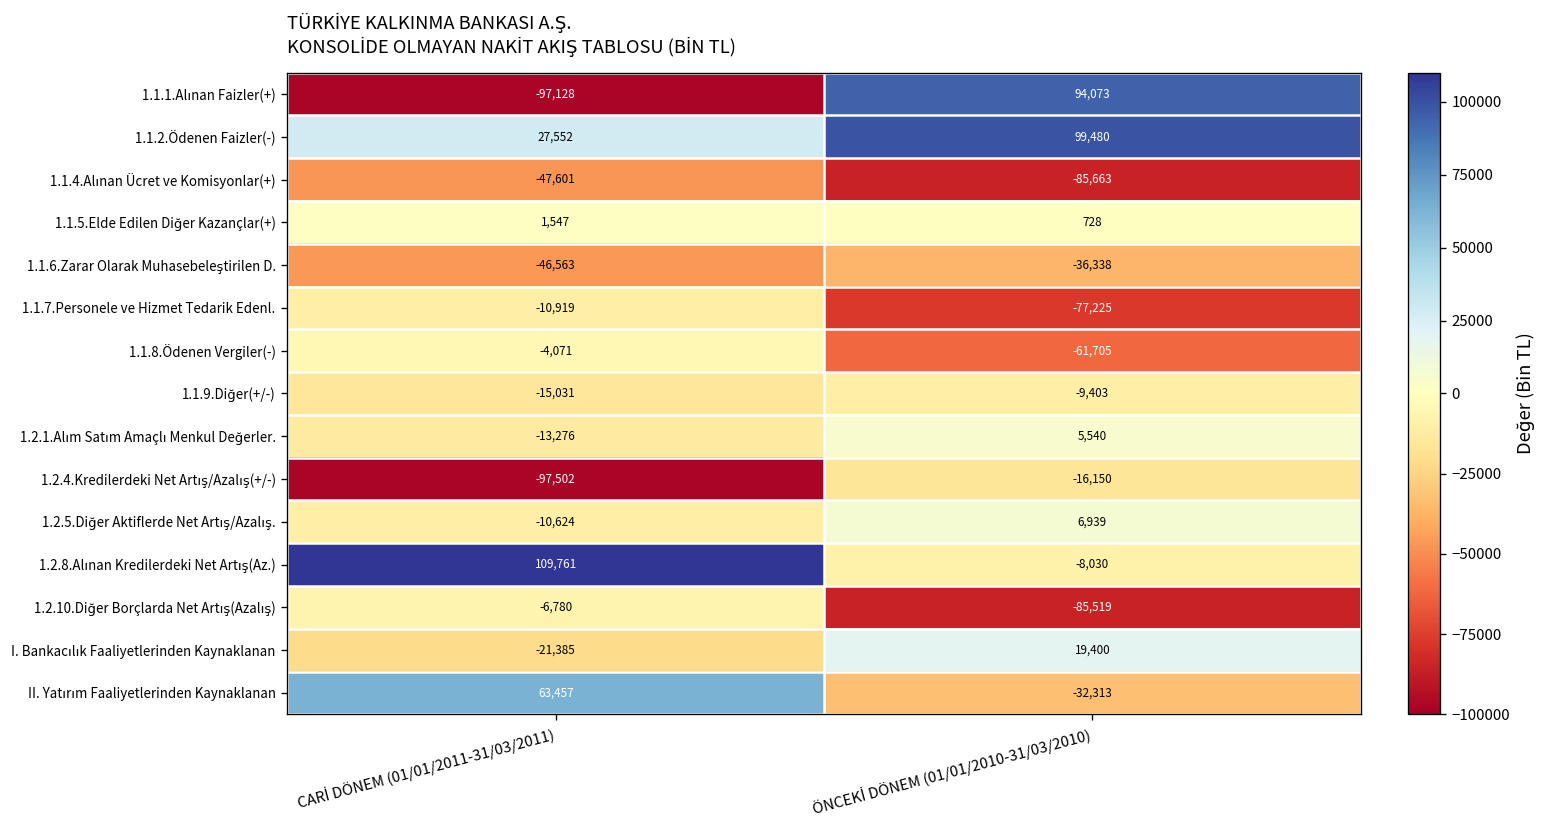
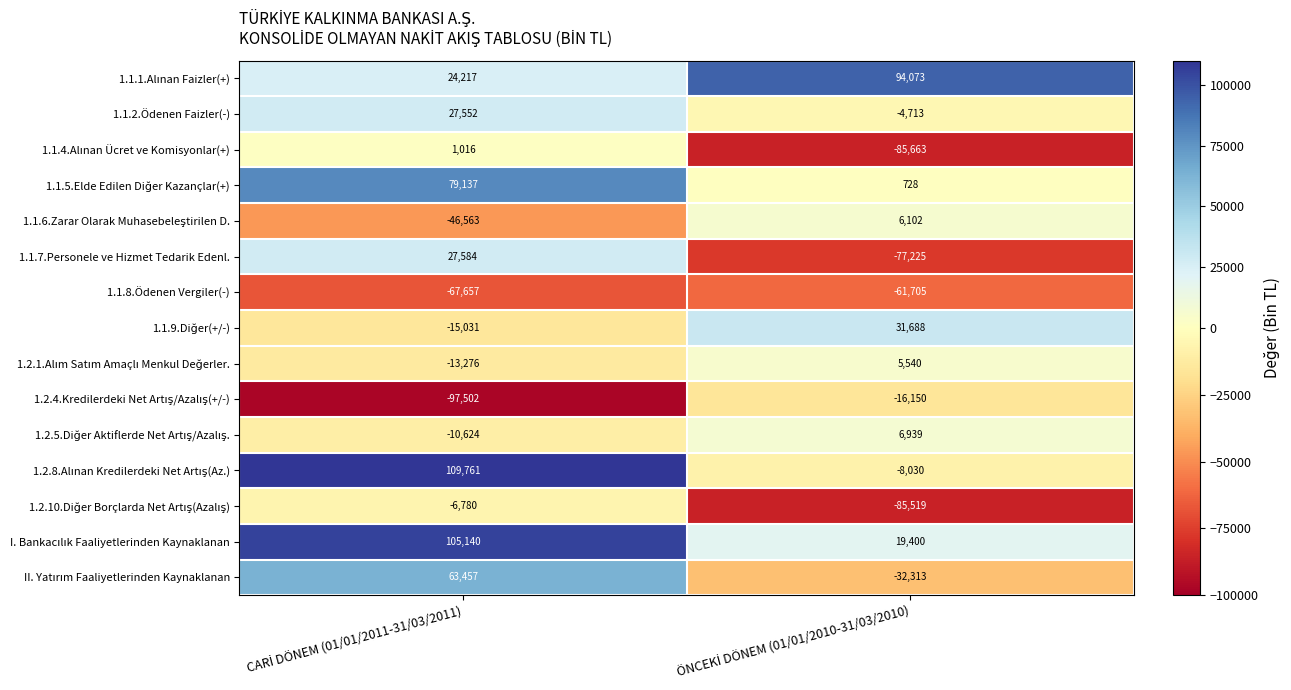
  {
    "1.1.1.Alınan Faizler(+)": {
-     "CARİ DÖNEM (01/01/2011-31/03/2011)": "-97,128",
+     "CARİ DÖNEM (01/01/2011-31/03/2011)": "24,217",
      "ÖNCEKİ DÖNEM (01/01/2010-31/03/2010)": "94,073"
    },
    "1.1.2.Ödenen Faizler(-)": {
      "CARİ DÖNEM (01/01/2011-31/03/2011)": "27,552",
-     "ÖNCEKİ DÖNEM (01/01/2010-31/03/2010)": "99,480"
+     "ÖNCEKİ DÖNEM (01/01/2010-31/03/2010)": "-4,713"
    },
    "1.1.4.Alınan Ücret ve Komisyonlar(+)": {
-     "CARİ DÖNEM (01/01/2011-31/03/2011)": "-47,601",
+     "CARİ DÖNEM (01/01/2011-31/03/2011)": "1,016",
      "ÖNCEKİ DÖNEM (01/01/2010-31/03/2010)": "-85,663"
    },
    "1.1.5.Elde Edilen Diğer Kazançlar(+)": {
-     "CARİ DÖNEM (01/01/2011-31/03/2011)": "1,547",
+     "CARİ DÖNEM (01/01/2011-31/03/2011)": "79,137",
      "ÖNCEKİ DÖNEM (01/01/2010-31/03/2010)": "728"
    },
    "1.1.6.Zarar Olarak Muhasebeleştirilen D.": {
      "CARİ DÖNEM (01/01/2011-31/03/2011)": "-46,563",
-     "ÖNCEKİ DÖNEM (01/01/2010-31/03/2010)": "-36,338"
+     "ÖNCEKİ DÖNEM (01/01/2010-31/03/2010)": "6,102"
    },
    "1.1.7.Personele ve Hizmet Tedarik Edenl.": {
-     "CARİ DÖNEM (01/01/2011-31/03/2011)": "-10,919",
+     "CARİ DÖNEM (01/01/2011-31/03/2011)": "27,584",
      "ÖNCEKİ DÖNEM (01/01/2010-31/03/2010)": "-77,225"
    },
    "1.1.8.Ödenen Vergiler(-)": {
-     "CARİ DÖNEM (01/01/2011-31/03/2011)": "-4,071",
+     "CARİ DÖNEM (01/01/2011-31/03/2011)": "-67,657",
      "ÖNCEKİ DÖNEM (01/01/2010-31/03/2010)": "-61,705"
    },
    "1.1.9.Diğer(+/-)": {
      "CARİ DÖNEM (01/01/2011-31/03/2011)": "-15,031",
-     "ÖNCEKİ DÖNEM (01/01/2010-31/03/2010)": "-9,403"
+     "ÖNCEKİ DÖNEM (01/01/2010-31/03/2010)": "31,688"
    },
    "1.2.1.Alım Satım Amaçlı Menkul Değerler.": {
      "CARİ DÖNEM (01/01/2011-31/03/2011)": "-13,276",
      "ÖNCEKİ DÖNEM (01/01/2010-31/03/2010)": "5,540"
    },
    "1.2.4.Kredilerdeki Net Artış/Azalış(+/-)": {
      "CARİ DÖNEM (01/01/2011-31/03/2011)": "-97,502",
      "ÖNCEKİ DÖNEM (01/01/2010-31/03/2010)": "-16,150"
    },
    "1.2.5.Diğer Aktiflerde Net Artış/Azalış.": {
      "CARİ DÖNEM (01/01/2011-31/03/2011)": "-10,624",
      "ÖNCEKİ DÖNEM (01/01/2010-31/03/2010)": "6,939"
    },
    "1.2.8.Alınan Kredilerdeki Net Artış(Az.)": {
      "CARİ DÖNEM (01/01/2011-31/03/2011)": "109,761",
      "ÖNCEKİ DÖNEM (01/01/2010-31/03/2010)": "-8,030"
    },
    "1.2.10.Diğer Borçlarda Net Artış(Azalış)": {
      "CARİ DÖNEM (01/01/2011-31/03/2011)": "-6,780",
      "ÖNCEKİ DÖNEM (01/01/2010-31/03/2010)": "-85,519"
    },
    "I. Bankacılık Faaliyetlerinden Kaynaklanan": {
-     "CARİ DÖNEM (01/01/2011-31/03/2011)": "-21,385",
+     "CARİ DÖNEM (01/01/2011-31/03/2011)": "105,140",
      "ÖNCEKİ DÖNEM (01/01/2010-31/03/2010)": "19,400"
    },
    "II. Yatırım Faaliyetlerinden Kaynaklanan": {
      "CARİ DÖNEM (01/01/2011-31/03/2011)": "63,457",
      "ÖNCEKİ DÖNEM (01/01/2010-31/03/2010)": "-32,313"
    }
  }
